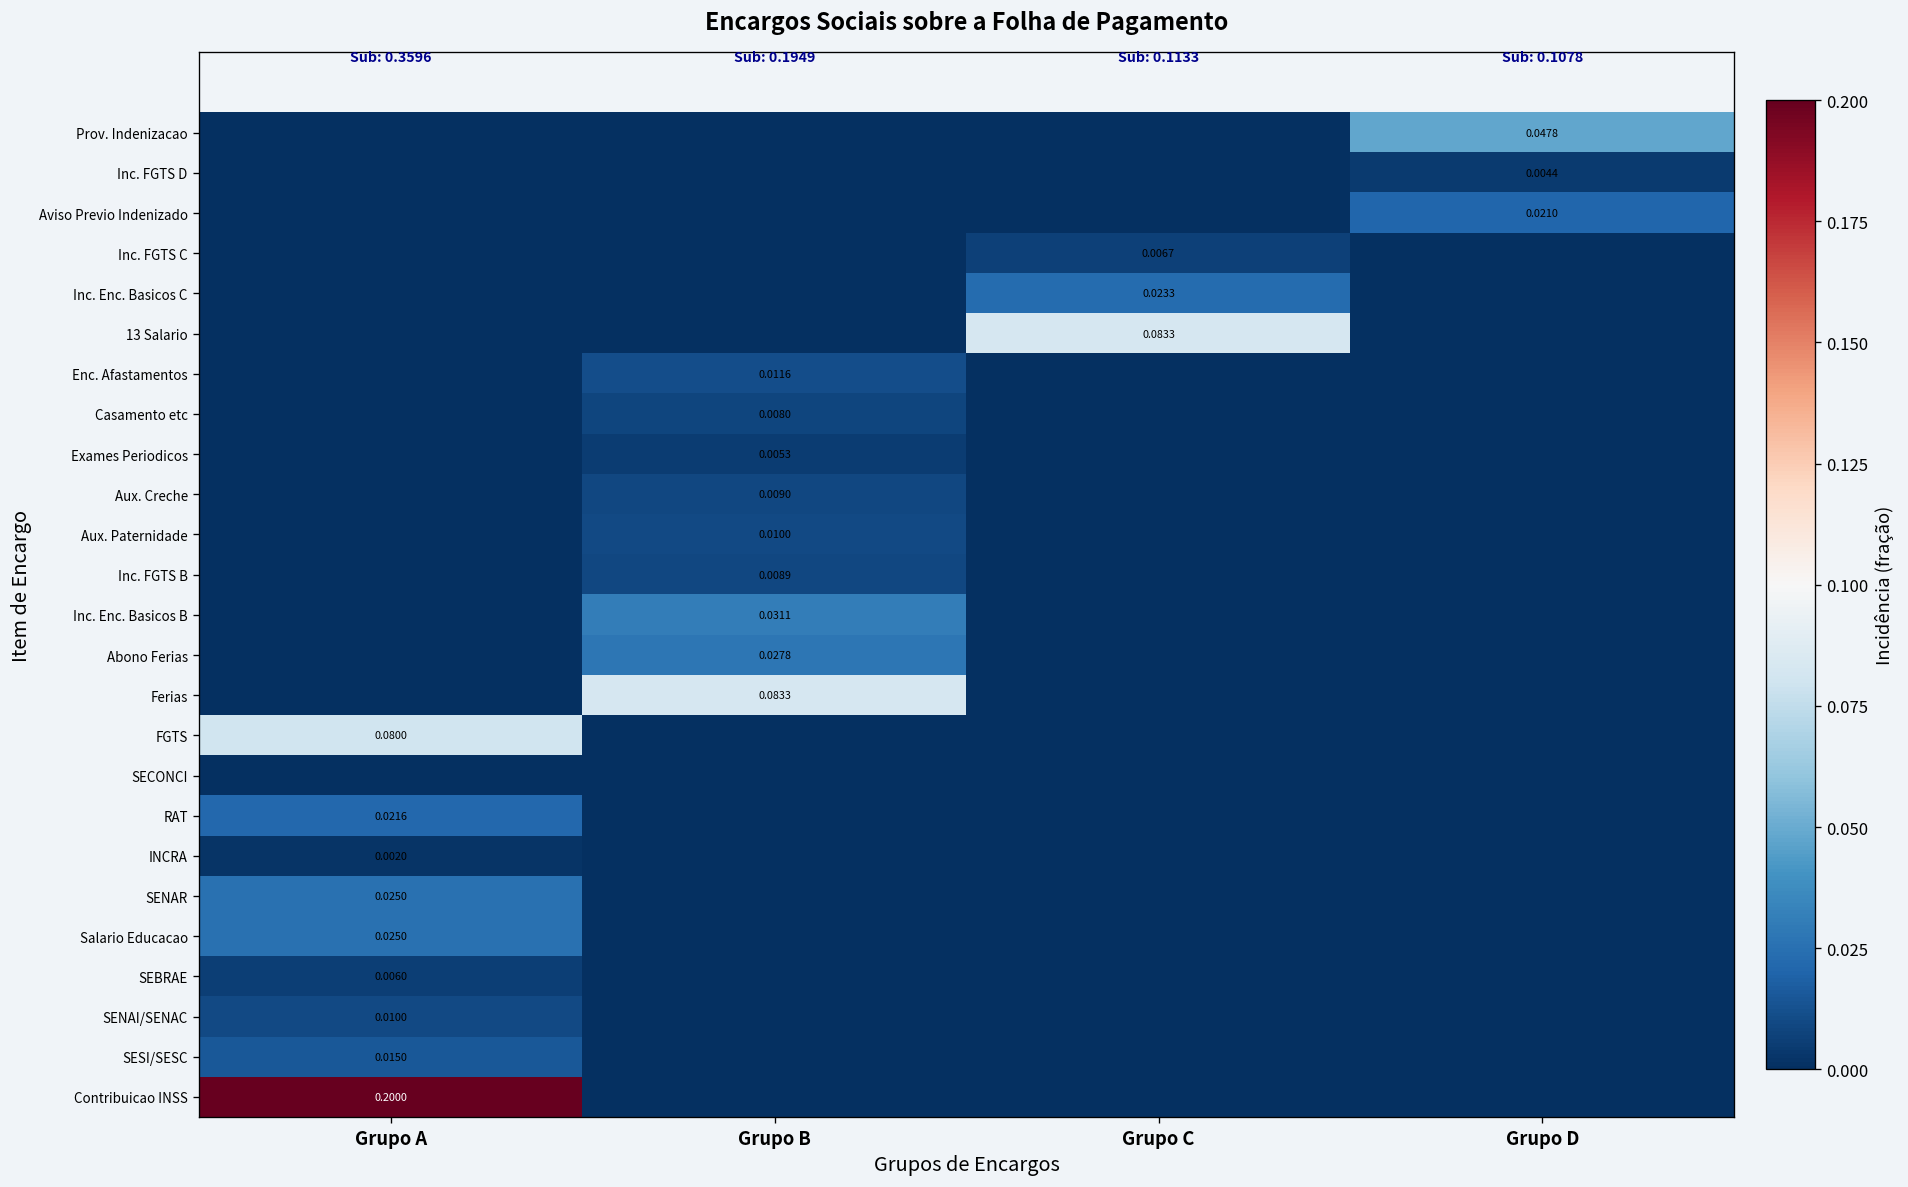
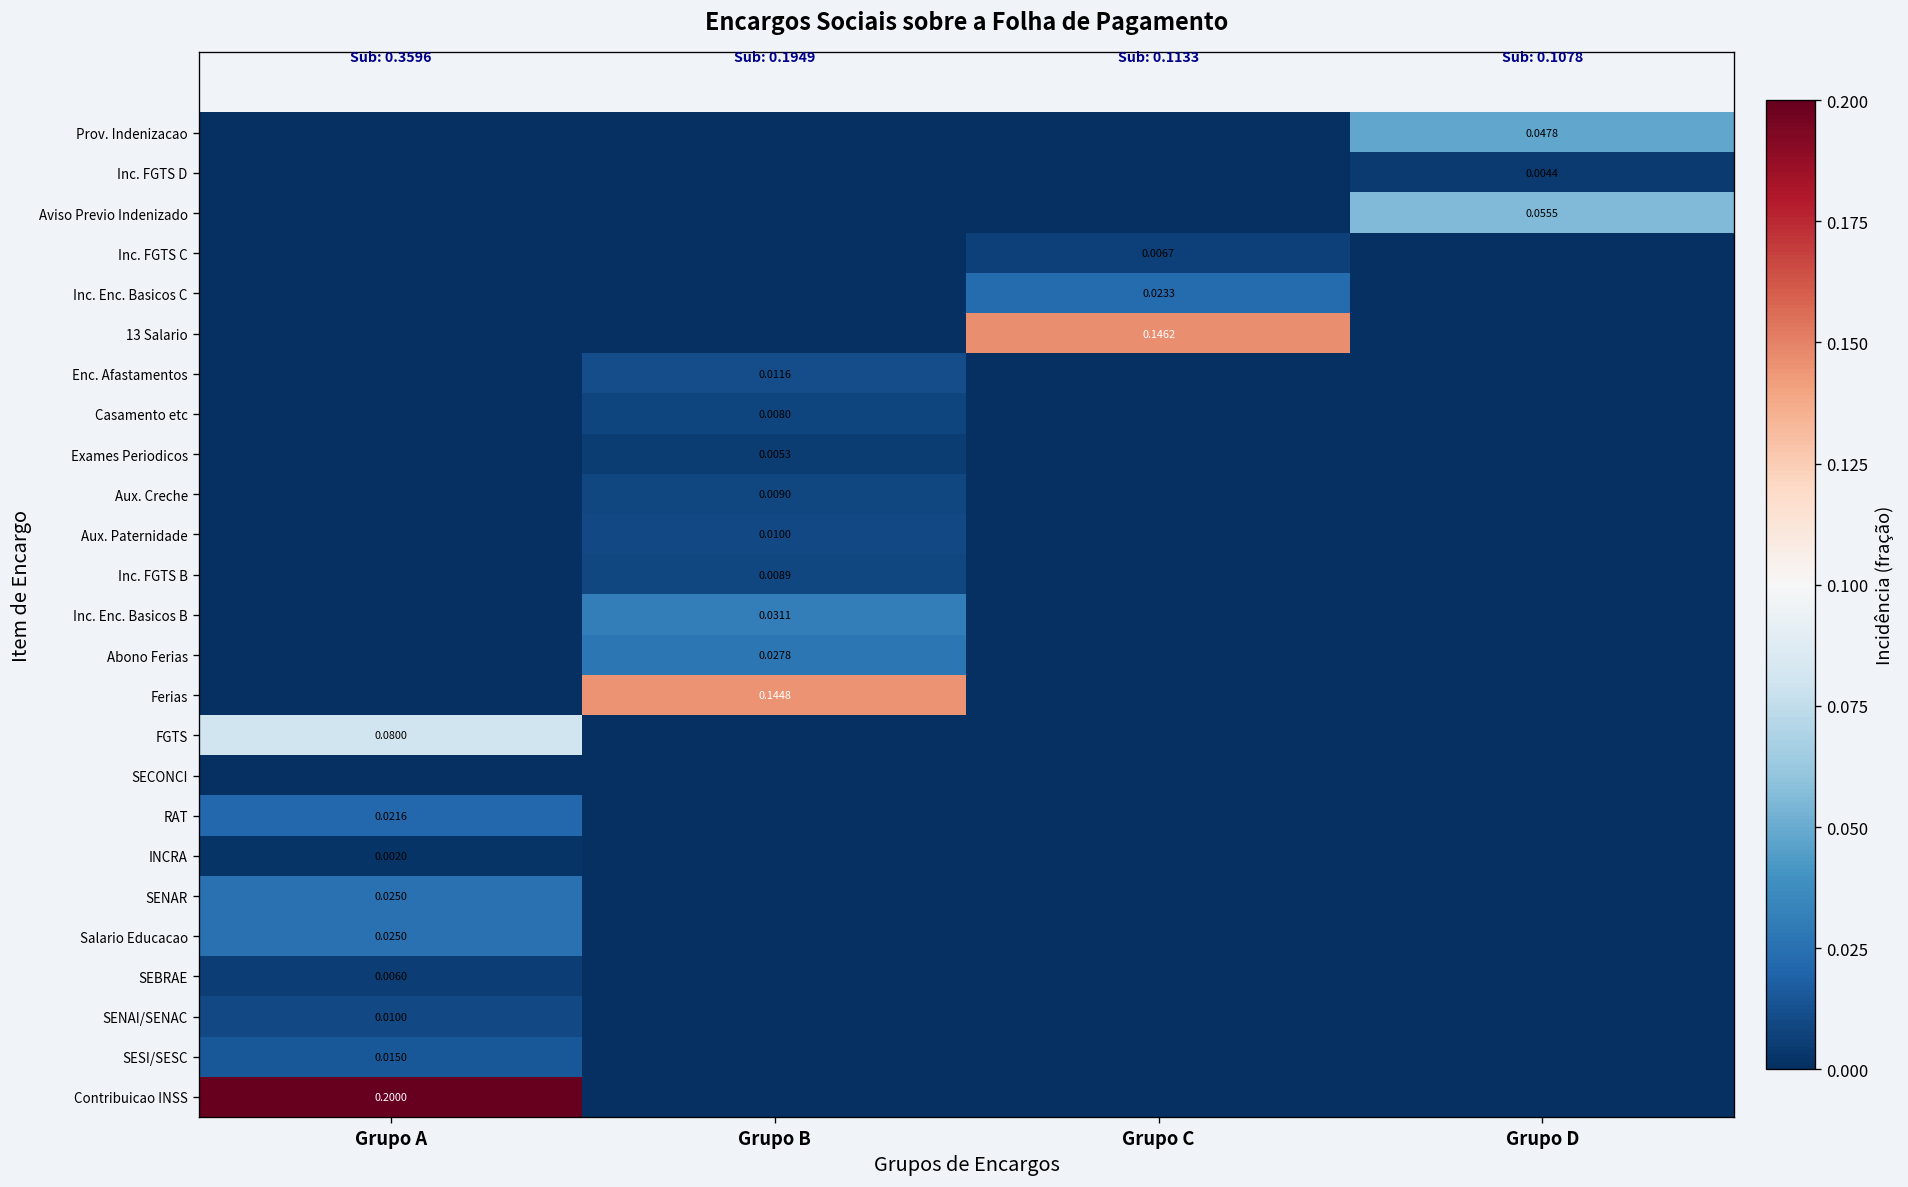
  {
    "Prov. Indenizacao": {
      "Grupo D": 0.0478
    },
    "Inc. FGTS D": {
      "Grupo D": 0.0044
    },
    "Aviso Previo Indenizado": {
-     "Grupo D": 0.0210
+     "Grupo D": 0.0555
    },
    "Inc. FGTS C": {
      "Grupo C": 0.0067
    },
    "Inc. Enc. Basicos C": {
      "Grupo C": 0.0233
    },
    "13 Salario": {
-     "Grupo C": 0.0833
+     "Grupo C": 0.1462
    },
    "Enc. Afastamentos": {
      "Grupo B": 0.0116
    },
    "Casamento etc": {
      "Grupo B": 0.0080
    },
    "Exames Periodicos": {
      "Grupo B": 0.0053
    },
    "Aux. Creche": {
      "Grupo B": 0.0090
    },
    "Aux. Paternidade": {
      "Grupo B": 0.0100
    },
    "Inc. FGTS B": {
      "Grupo B": 0.0089
    },
    "Inc. Enc. Basicos B": {
      "Grupo B": 0.0311
    },
    "Abono Ferias": {
      "Grupo B": 0.0278
    },
    "Ferias": {
-     "Grupo B": 0.0833
+     "Grupo B": 0.1448
    },
    "FGTS": {
      "Grupo A": 0.0800
    },
    "RAT": {
      "Grupo A": 0.0216
    },
    "INCRA": {
      "Grupo A": 0.0020
    },
    "SENAR": {
      "Grupo A": 0.0250
    },
    "Salario Educacao": {
      "Grupo A": 0.0250
    },
    "SEBRAE": {
      "Grupo A": 0.0060
    },
    "SENAI/SENAC": {
      "Grupo A": 0.0100
    },
    "SESI/SESC": {
      "Grupo A": 0.0150
    },
    "Contribuicao INSS": {
      "Grupo A": 0.2000
    }
  }
